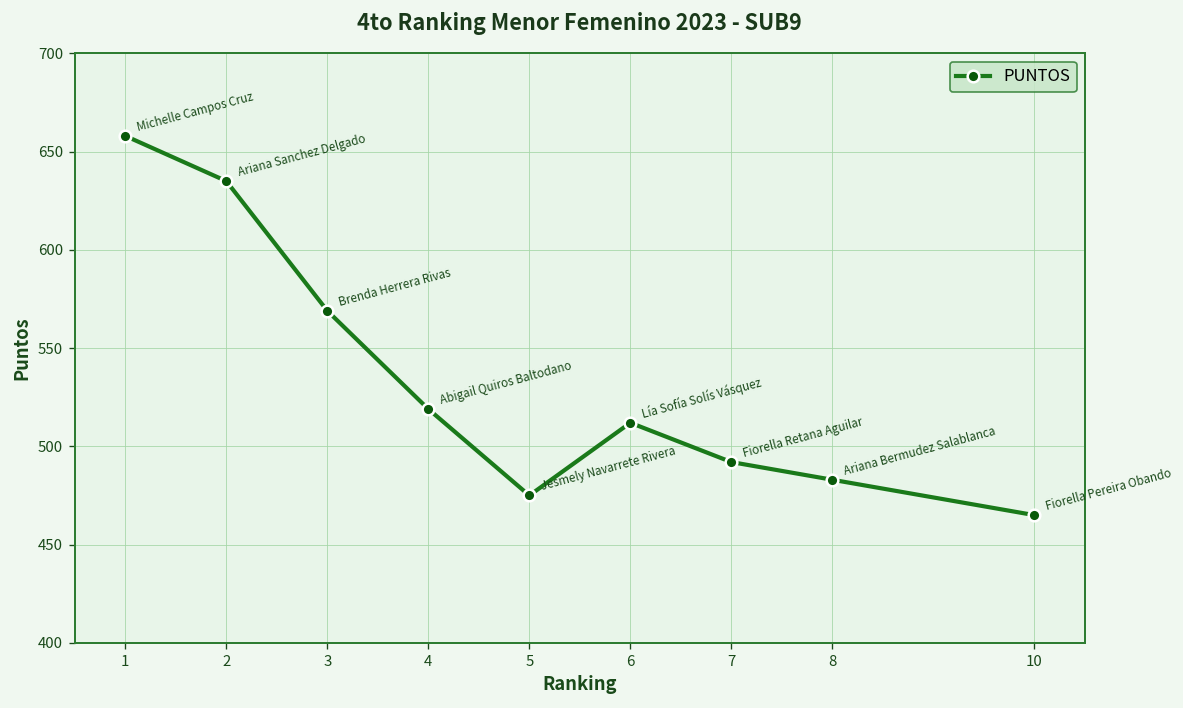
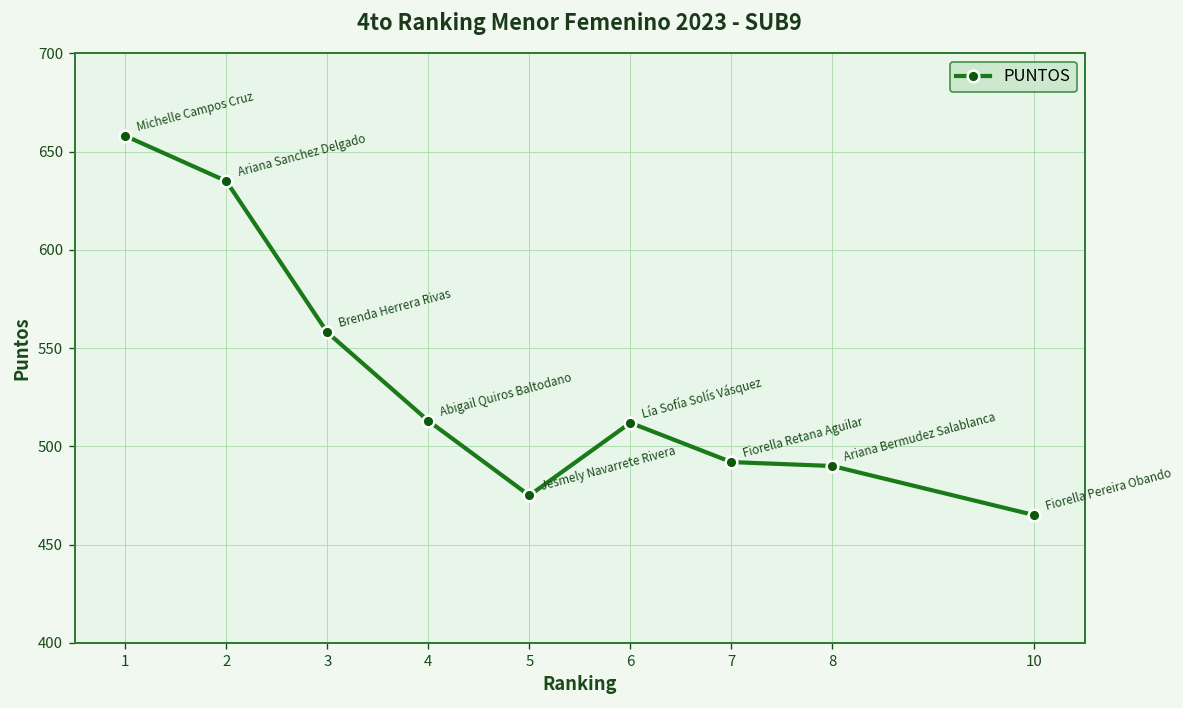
  {
    "1": 658,
    "2": 635,
-   "3": 569,
-   "4": 519,
+   "3": 558,
+   "4": 513,
    "5": 475,
    "6": 512,
    "7": 492,
-   "8": 483,
+   "8": 490,
    "10": 465
  }
